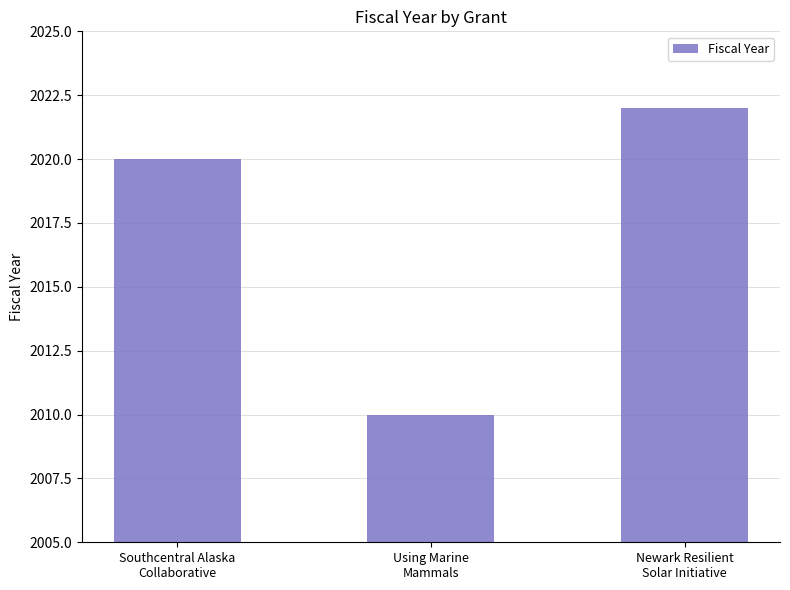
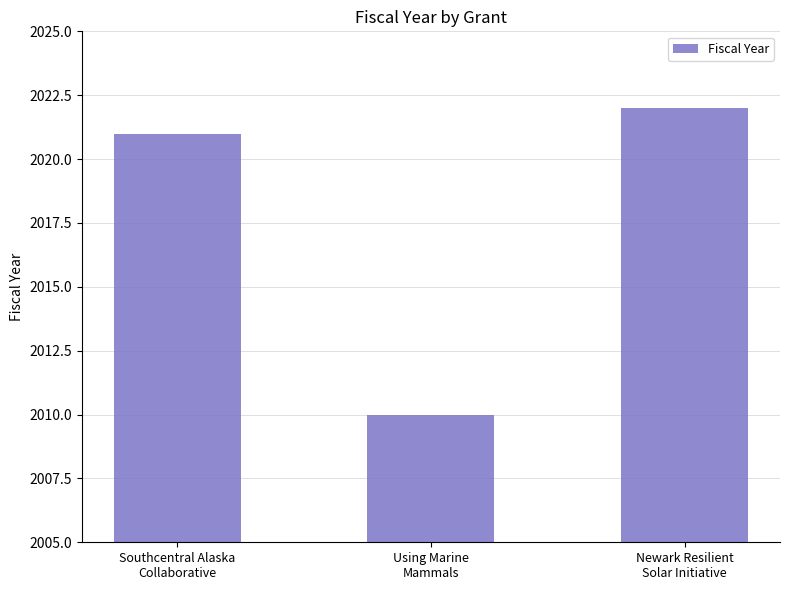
  {
-   "Southcentral Alaska Collaborative": 2020,
+   "Southcentral Alaska Collaborative": 2021,
    "Using Marine Mammals": 2010,
    "Newark Resilient Solar Initiative": 2022
  }
